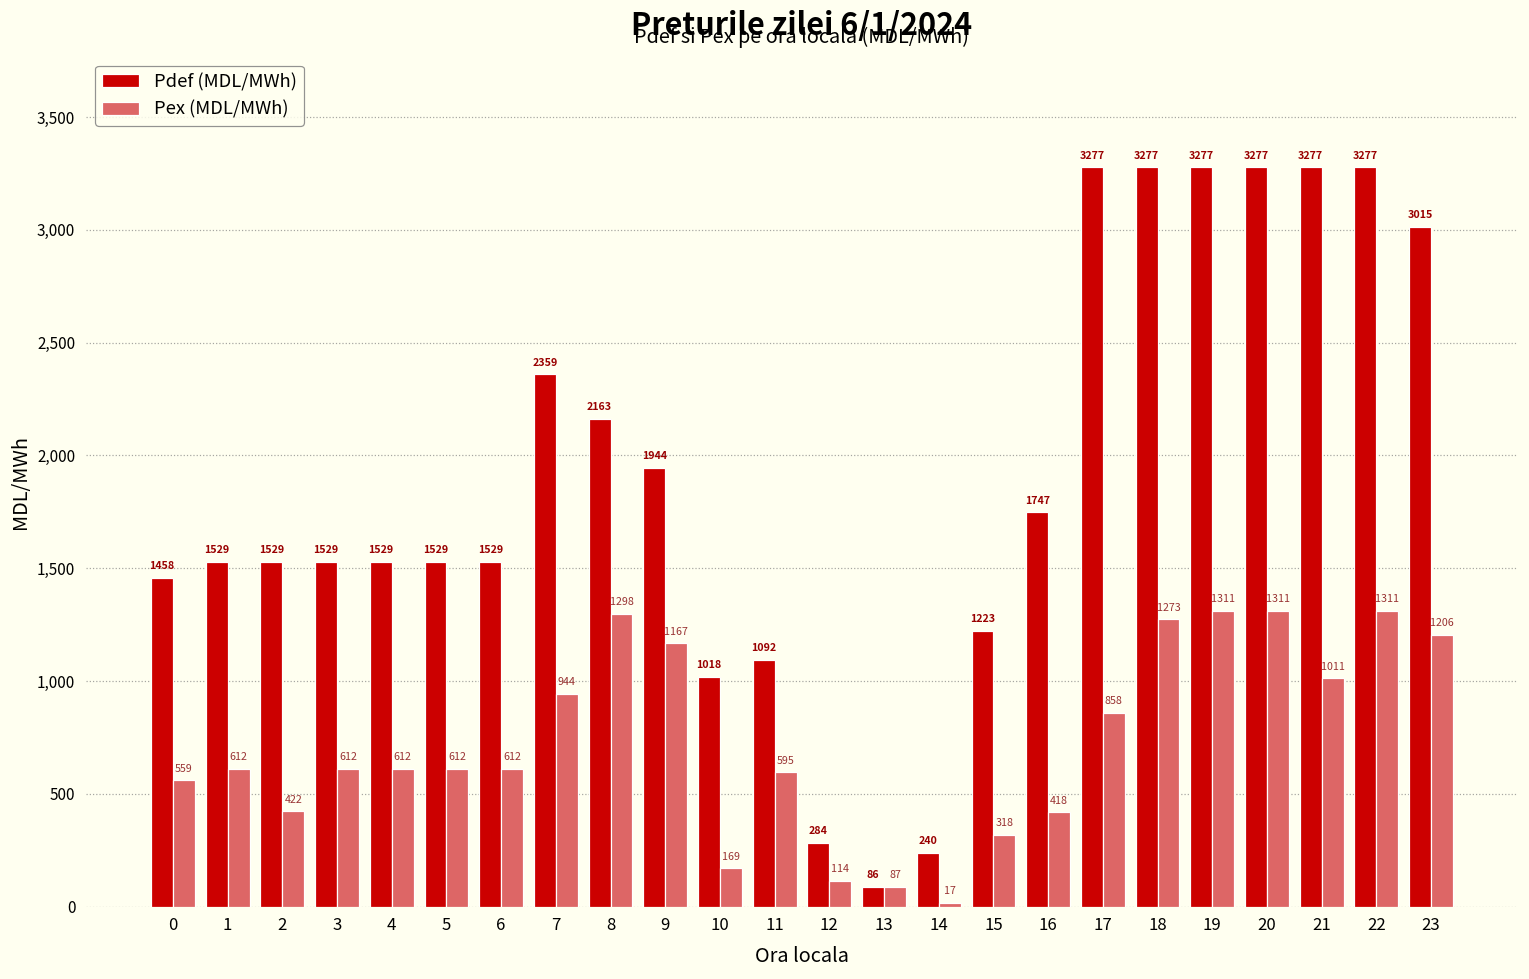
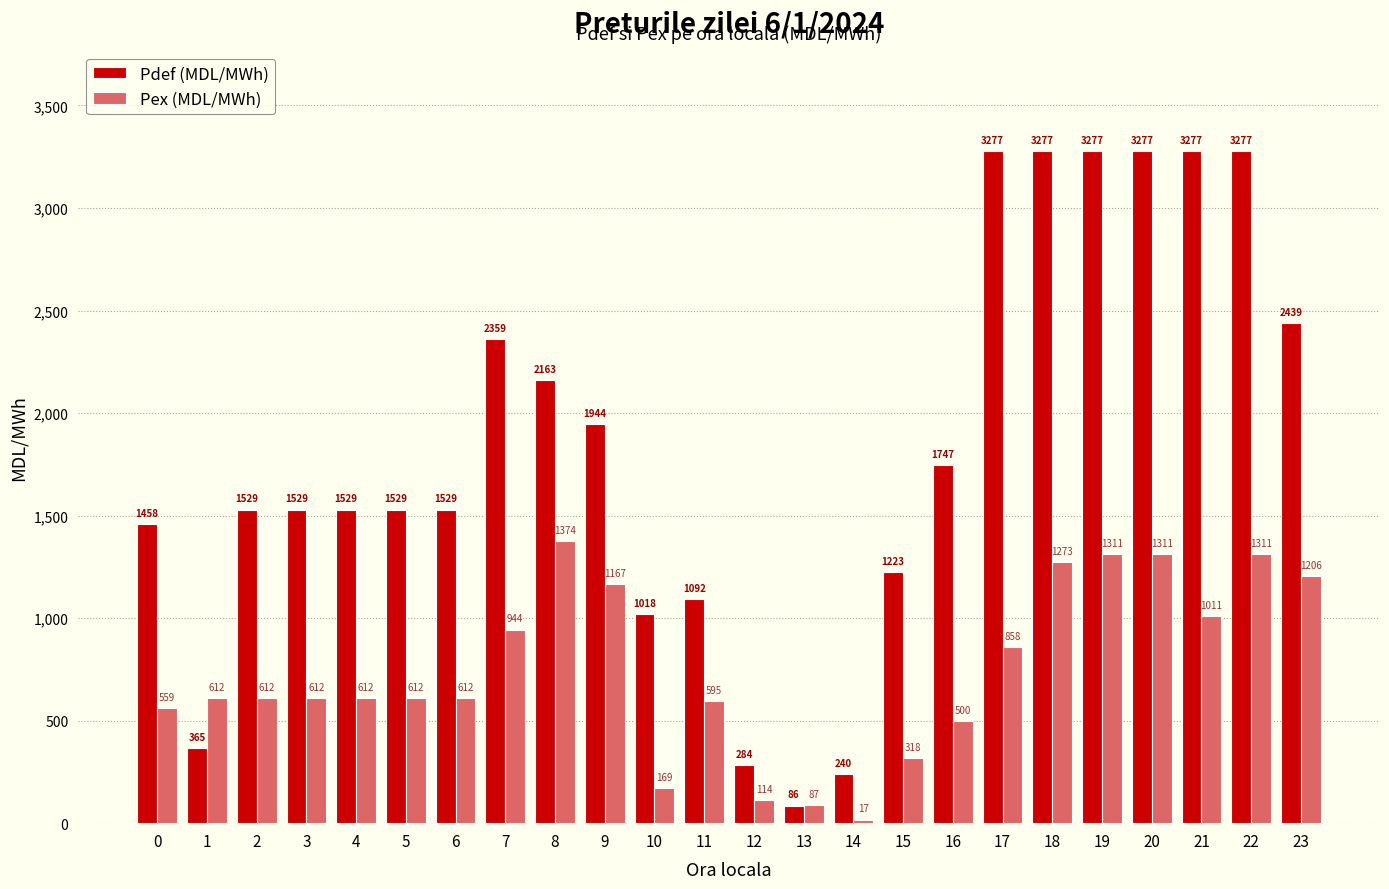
  {
    "Pdef (MDL/MWh)": {
      "0": 1458,
-     "1": 1529,
+     "1": 365,
      "2": 1529,
      "3": 1529,
      "4": 1529,
      "5": 1529,
      "6": 1529,
      "7": 2359,
      "8": 2163,
      "9": 1944,
      "10": 1018,
      "11": 1092,
      "12": 284,
      "13": 86,
      "14": 240,
      "15": 1223,
      "16": 1747,
      "17": 3277,
      "18": 3277,
      "19": 3277,
      "20": 3277,
      "21": 3277,
      "22": 3277,
-     "23": 3015
+     "23": 2439
    },
    "Pex (MDL/MWh)": {
      "0": 559,
      "1": 612,
-     "2": 422,
+     "2": 612,
      "3": 612,
      "4": 612,
      "5": 612,
      "6": 612,
      "7": 944,
-     "8": 1298,
+     "8": 1374,
      "9": 1167,
      "10": 169,
      "11": 595,
      "12": 114,
      "13": 87,
      "14": 17,
      "15": 318,
-     "16": 418,
+     "16": 500,
      "17": 858,
      "18": 1273,
      "19": 1311,
      "20": 1311,
      "21": 1011,
      "22": 1311,
      "23": 1206
    }
  }
